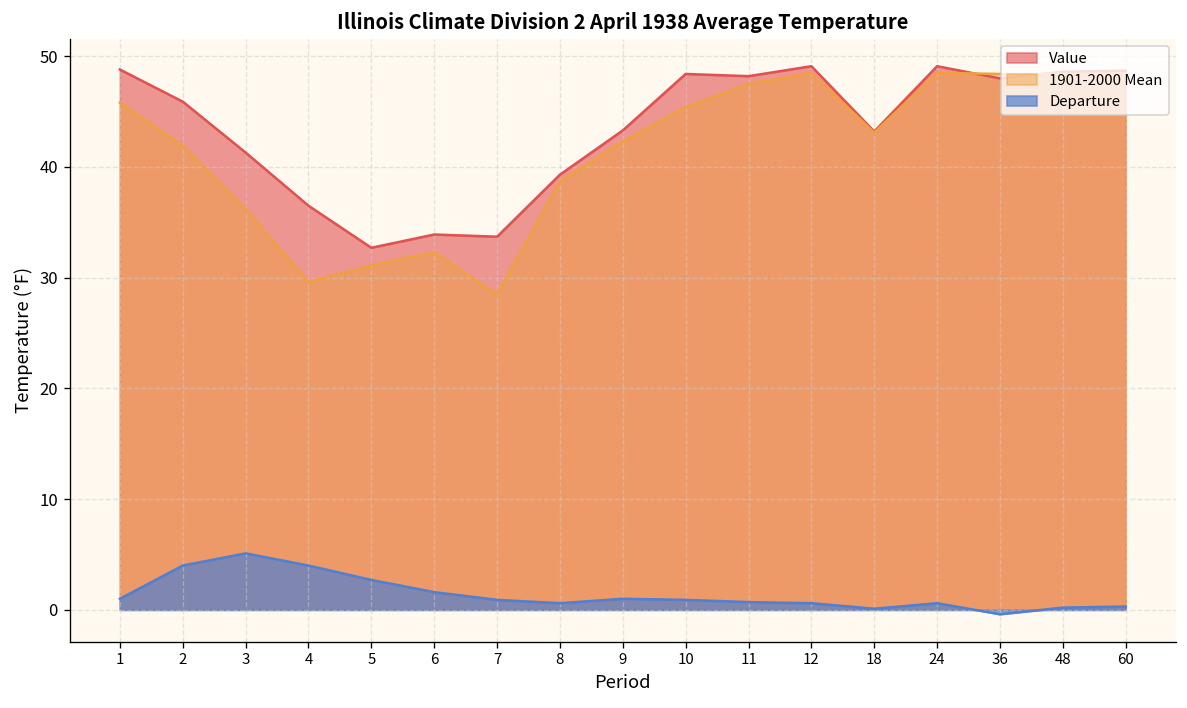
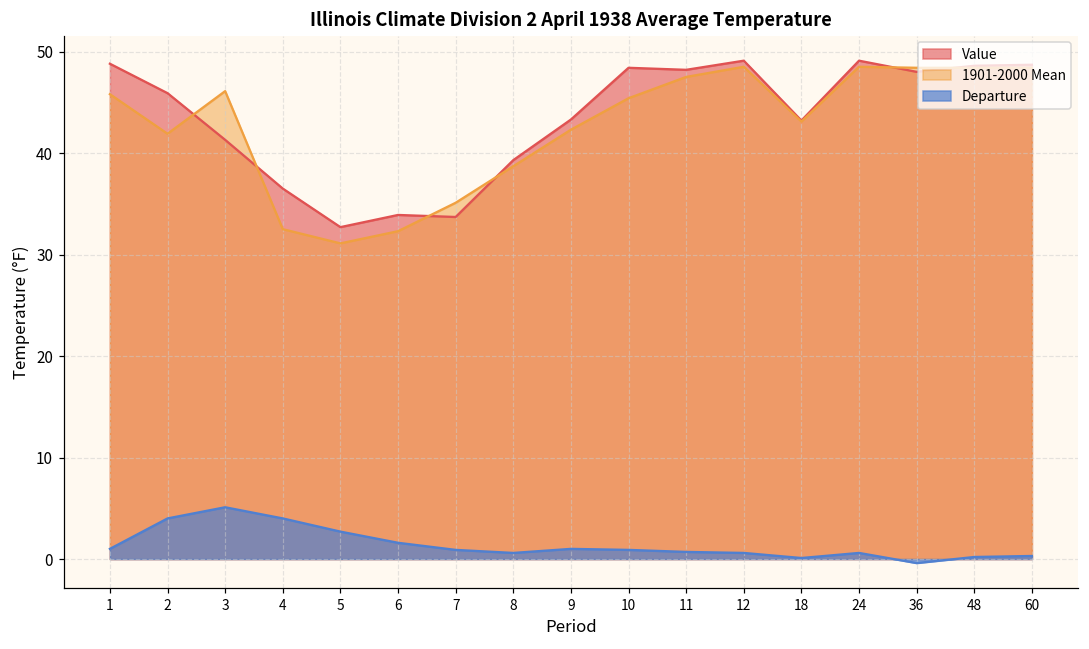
  {
    "Value": {
      "1": 49,
      "2": 46,
      "3": 41,
      "4": 37,
      "5": 33,
      "6": 34,
      "7": 34,
      "8": 39,
      "9": 43,
      "10": 48,
      "11": 48,
      "12": 49,
      "24": 49,
      "36": 48
    },
    "1901-2000 Mean": {
      "1": 46,
      "2": 42,
-     "3": 36,
-     "4": 30,
+     "3": 46,
+     "4": 33,
      "5": 31,
      "6": 32,
-     "7": 29,
+     "7": 35,
      "8": 39,
      "9": 42,
      "10": 45,
      "11": 48,
      "12": 49,
      "24": 49,
      "36": 48
    }
  }
